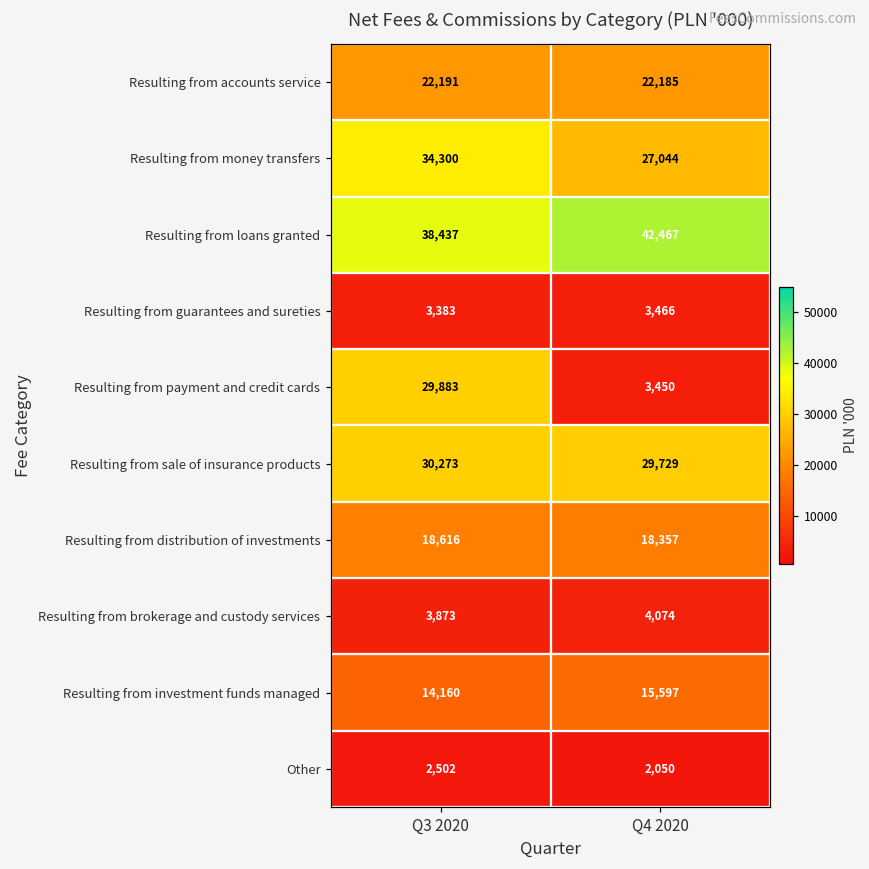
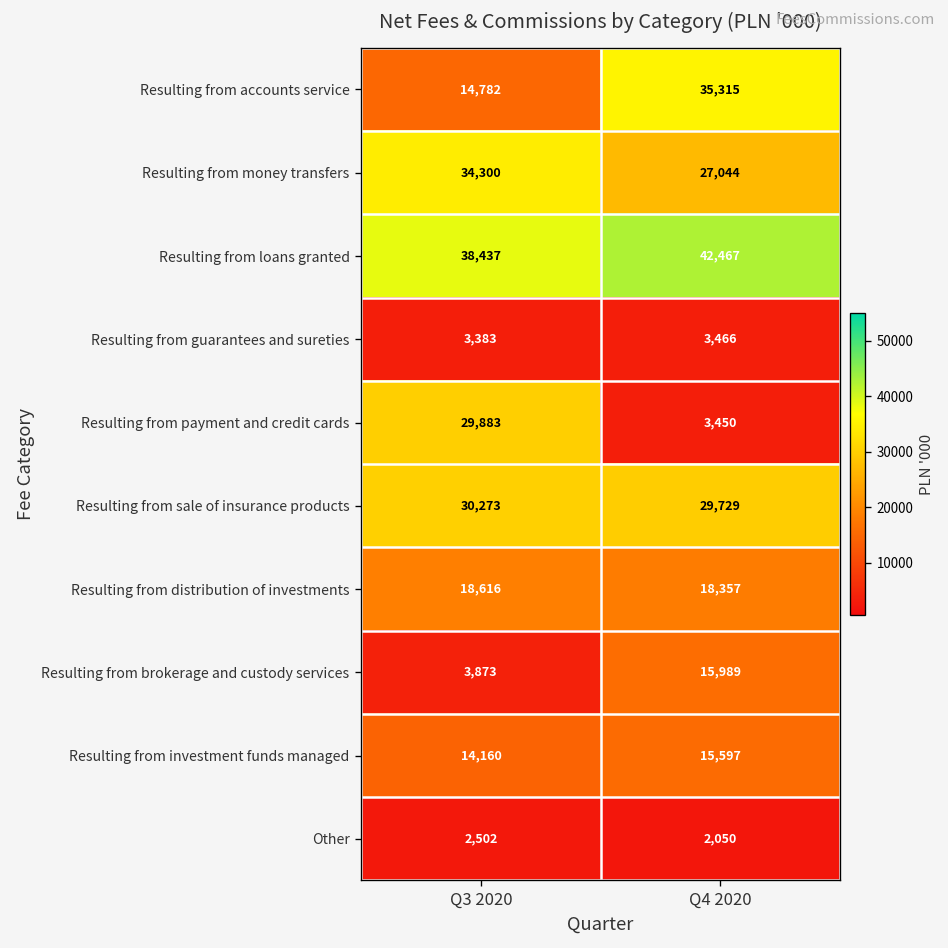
  {
    "Resulting from accounts service": {
-     "Q3 2020": "22,191",
-     "Q4 2020": "22,185"
+     "Q3 2020": "14,782",
+     "Q4 2020": "35,315"
    },
    "Resulting from money transfers": {
      "Q3 2020": "34,300",
      "Q4 2020": "27,044"
    },
    "Resulting from loans granted": {
      "Q3 2020": "38,437",
      "Q4 2020": "42,467"
    },
    "Resulting from guarantees and sureties": {
      "Q3 2020": "3,383",
      "Q4 2020": "3,466"
    },
    "Resulting from payment and credit cards": {
      "Q3 2020": "29,883",
      "Q4 2020": "3,450"
    },
    "Resulting from sale of insurance products": {
      "Q3 2020": "30,273",
      "Q4 2020": "29,729"
    },
    "Resulting from distribution of investments": {
      "Q3 2020": "18,616",
      "Q4 2020": "18,357"
    },
    "Resulting from brokerage and custody services": {
      "Q3 2020": "3,873",
-     "Q4 2020": "4,074"
+     "Q4 2020": "15,989"
    },
    "Resulting from investment funds managed": {
      "Q3 2020": "14,160",
      "Q4 2020": "15,597"
    },
    "Other": {
      "Q3 2020": "2,502",
      "Q4 2020": "2,050"
    }
  }
